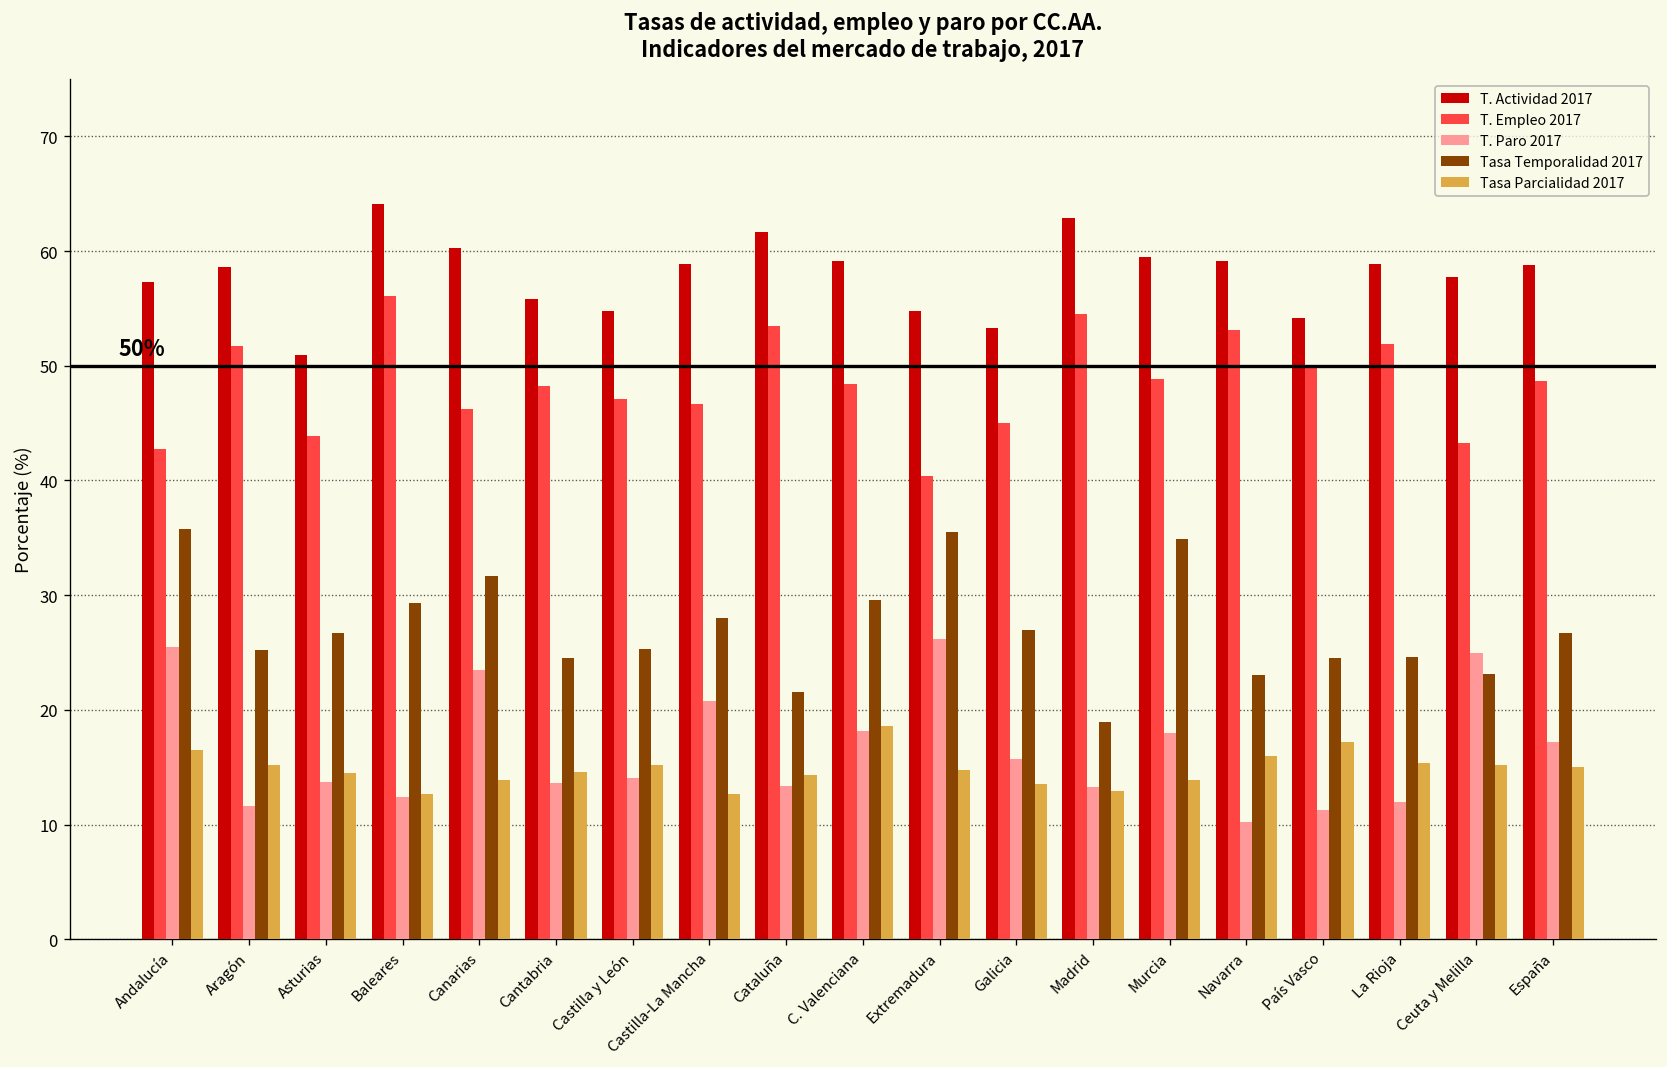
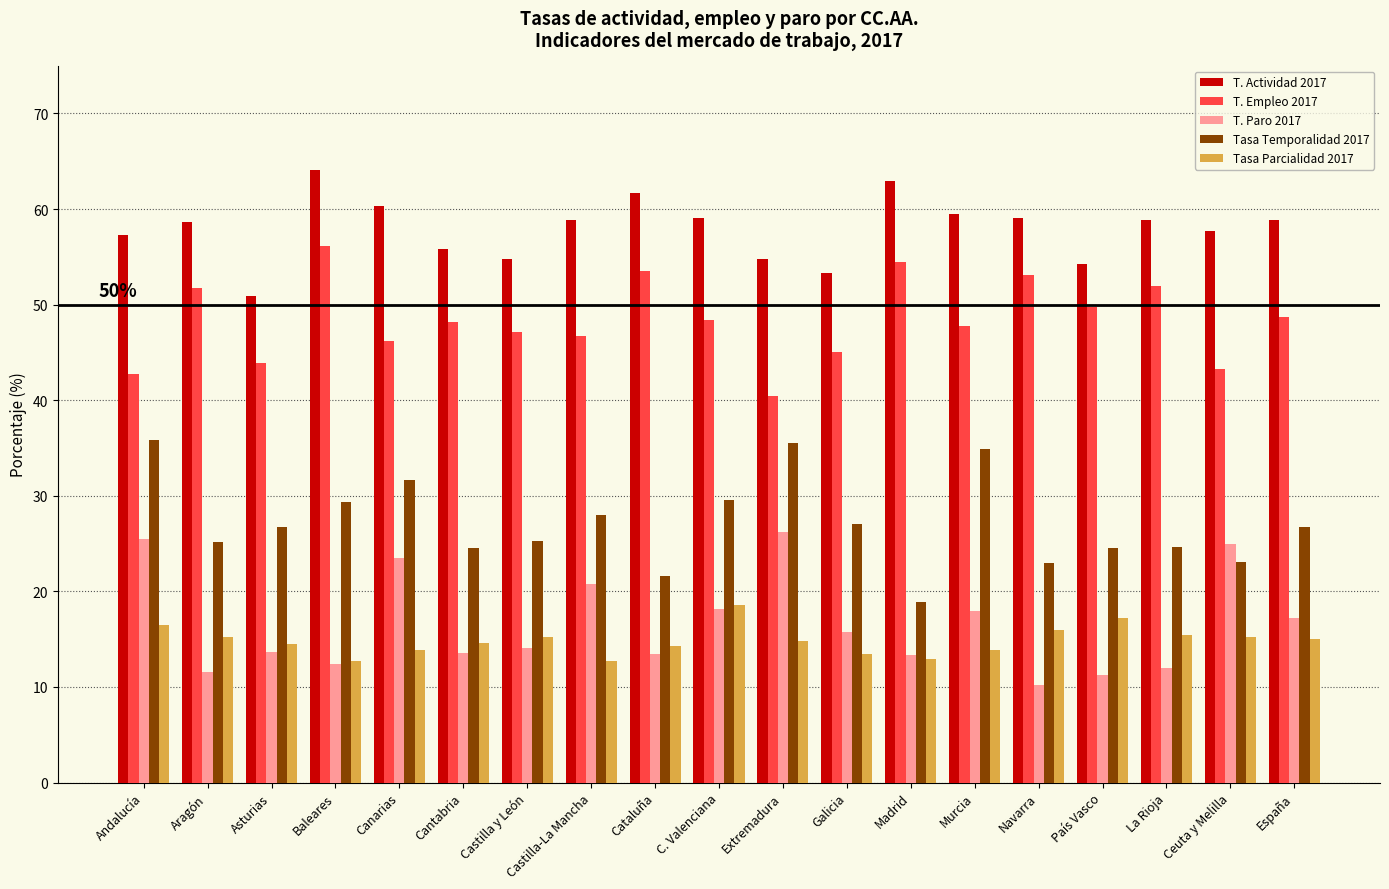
  {
    "T. Actividad 2017": {
      "Aragón": 59,
      "Asturias": 51,
      "Baleares": 64,
      "Canarias": 60,
      "Cantabria": 56,
      "Castilla y León": 55,
      "Castilla-La Mancha": 59,
      "Cataluña": 62,
      "C. Valenciana": 59,
      "Extremadura": 55,
      "Galicia": 53,
      "Madrid": 63,
      "Murcia": 60,
      "Navarra": 59,
      "País Vasco": 54,
      "La Rioja": 59,
      "Ceuta y Melilla": 58,
      "España": 59
    },
    "T. Empleo 2017": {
      "Andalucía": 43,
      "Aragón": 52,
      "Asturias": 44,
      "Baleares": 56,
      "Canarias": 46,
      "Cantabria": 48,
      "Castilla y León": 47,
      "Castilla-La Mancha": 47,
      "Cataluña": 54,
      "C. Valenciana": 48,
      "Extremadura": 40,
      "Galicia": 45,
      "Madrid": 55,
-     "Murcia": 49,
+     "Murcia": 48,
      "Navarra": 53,
      "País Vasco": 50,
      "La Rioja": 52,
      "Ceuta y Melilla": 43,
      "España": 49
    },
    "T. Paro 2017": {
      "Andalucía": 26,
      "Aragón": 12,
      "Asturias": 14,
      "Baleares": 12,
      "Canarias": 24,
      "Cantabria": 14,
      "Castilla y León": 14,
      "Castilla-La Mancha": 21,
      "Cataluña": 13,
      "C. Valenciana": 18,
      "Extremadura": 26,
      "Galicia": 16,
      "Madrid": 13,
      "Murcia": 18,
      "Navarra": 10,
      "País Vasco": 11,
      "La Rioja": 12,
      "Ceuta y Melilla": 25,
      "España": 17
    },
    "Tasa Temporalidad 2017": {
      "Andalucía": 36,
      "Aragón": 25,
      "Asturias": 27,
      "Baleares": 29,
      "Canarias": 32,
      "Cantabria": 25,
      "Castilla y León": 25,
      "Castilla-La Mancha": 28,
      "Cataluña": 22,
      "C. Valenciana": 30,
      "Extremadura": 36,
      "Galicia": 27,
      "Madrid": 19,
      "Murcia": 35,
      "Navarra": 23,
      "País Vasco": 25,
      "La Rioja": 25,
      "Ceuta y Melilla": 23,
      "España": 27
    },
    "Tasa Parcialidad 2017": {
      "Andalucía": 17,
      "Aragón": 15,
      "Asturias": 15,
      "Baleares": 13,
      "Canarias": 14,
      "Cantabria": 15,
      "Castilla y León": 15,
      "Castilla-La Mancha": 13,
      "Cataluña": 14,
      "C. Valenciana": 19,
      "Extremadura": 15,
      "Galicia": 14,
      "Madrid": 13,
      "Murcia": 14,
      "Navarra": 16,
      "País Vasco": 17,
      "La Rioja": 15,
      "Ceuta y Melilla": 15,
      "España": 15
    }
  }
